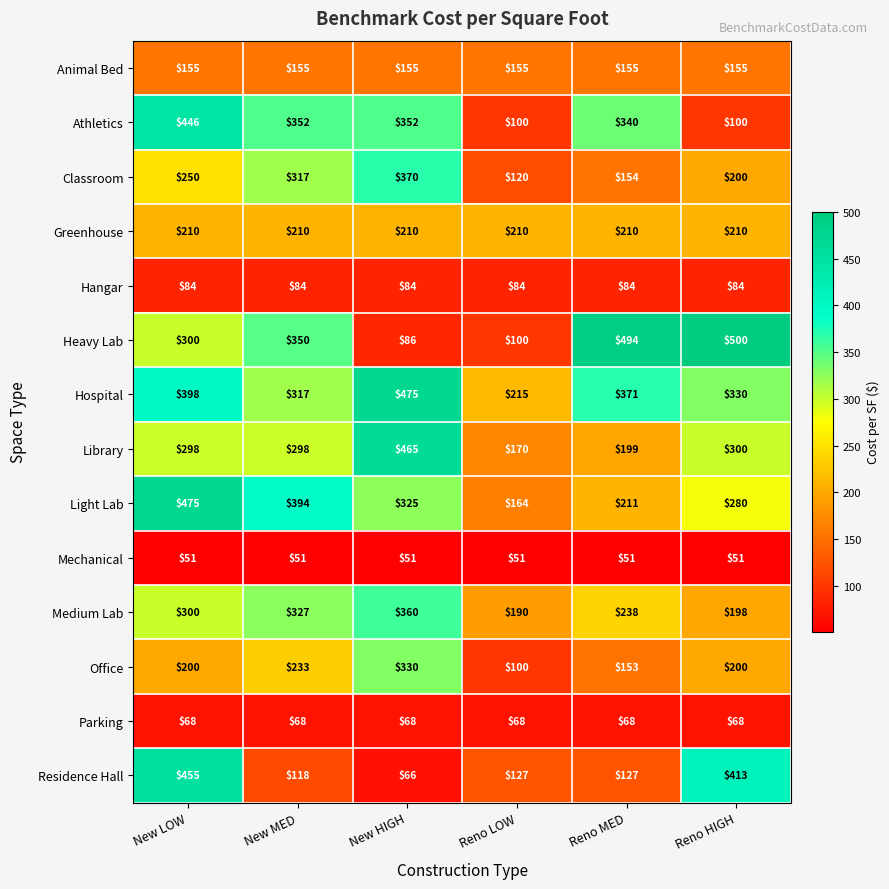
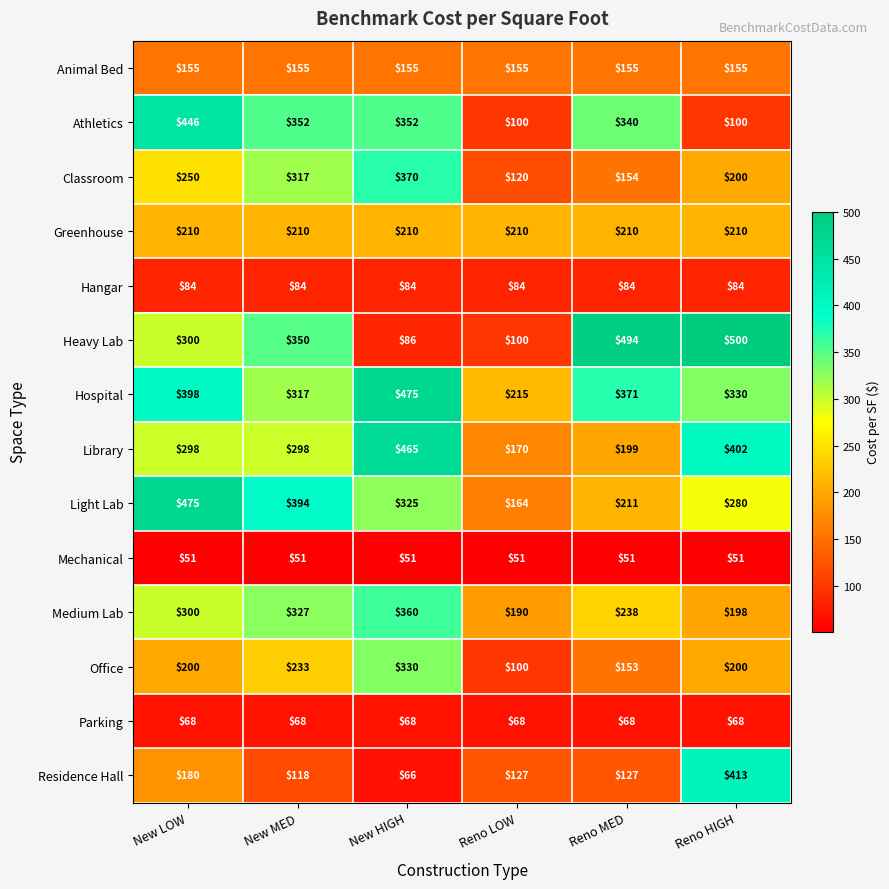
  {
    "Animal Bed": {
      "New LOW": "$155",
      "New MED": "$155",
      "New HIGH": "$155",
      "Reno LOW": "$155",
      "Reno MED": "$155",
      "Reno HIGH": "$155"
    },
    "Athletics": {
      "New LOW": "$446",
      "New MED": "$352",
      "New HIGH": "$352",
      "Reno LOW": "$100",
      "Reno MED": "$340",
      "Reno HIGH": "$100"
    },
    "Classroom": {
      "New LOW": "$250",
      "New MED": "$317",
      "New HIGH": "$370",
      "Reno LOW": "$120",
      "Reno MED": "$154",
      "Reno HIGH": "$200"
    },
    "Greenhouse": {
      "New LOW": "$210",
      "New MED": "$210",
      "New HIGH": "$210",
      "Reno LOW": "$210",
      "Reno MED": "$210",
      "Reno HIGH": "$210"
    },
    "Hangar": {
      "New LOW": "$84",
      "New MED": "$84",
      "New HIGH": "$84",
      "Reno LOW": "$84",
      "Reno MED": "$84",
      "Reno HIGH": "$84"
    },
    "Heavy Lab": {
      "New LOW": "$300",
      "New MED": "$350",
      "New HIGH": "$86",
      "Reno LOW": "$100",
      "Reno MED": "$494",
      "Reno HIGH": "$500"
    },
    "Hospital": {
      "New LOW": "$398",
      "New MED": "$317",
      "New HIGH": "$475",
      "Reno LOW": "$215",
      "Reno MED": "$371",
      "Reno HIGH": "$330"
    },
    "Library": {
      "New LOW": "$298",
      "New MED": "$298",
      "New HIGH": "$465",
      "Reno LOW": "$170",
      "Reno MED": "$199",
-     "Reno HIGH": "$300"
+     "Reno HIGH": "$402"
    },
    "Light Lab": {
      "New LOW": "$475",
      "New MED": "$394",
      "New HIGH": "$325",
      "Reno LOW": "$164",
      "Reno MED": "$211",
      "Reno HIGH": "$280"
    },
    "Mechanical": {
      "New LOW": "$51",
      "New MED": "$51",
      "New HIGH": "$51",
      "Reno LOW": "$51",
      "Reno MED": "$51",
      "Reno HIGH": "$51"
    },
    "Medium Lab": {
      "New LOW": "$300",
      "New MED": "$327",
      "New HIGH": "$360",
      "Reno LOW": "$190",
      "Reno MED": "$238",
      "Reno HIGH": "$198"
    },
    "Office": {
      "New LOW": "$200",
      "New MED": "$233",
      "New HIGH": "$330",
      "Reno LOW": "$100",
      "Reno MED": "$153",
      "Reno HIGH": "$200"
    },
    "Parking": {
      "New LOW": "$68",
      "New MED": "$68",
      "New HIGH": "$68",
      "Reno LOW": "$68",
      "Reno MED": "$68",
      "Reno HIGH": "$68"
    },
    "Residence Hall": {
-     "New LOW": "$455",
+     "New LOW": "$180",
      "New MED": "$118",
      "New HIGH": "$66",
      "Reno LOW": "$127",
      "Reno MED": "$127",
      "Reno HIGH": "$413"
    }
  }
